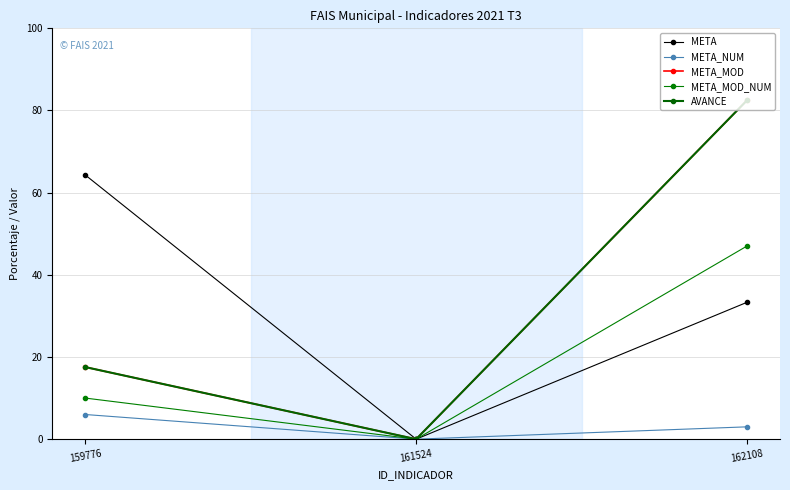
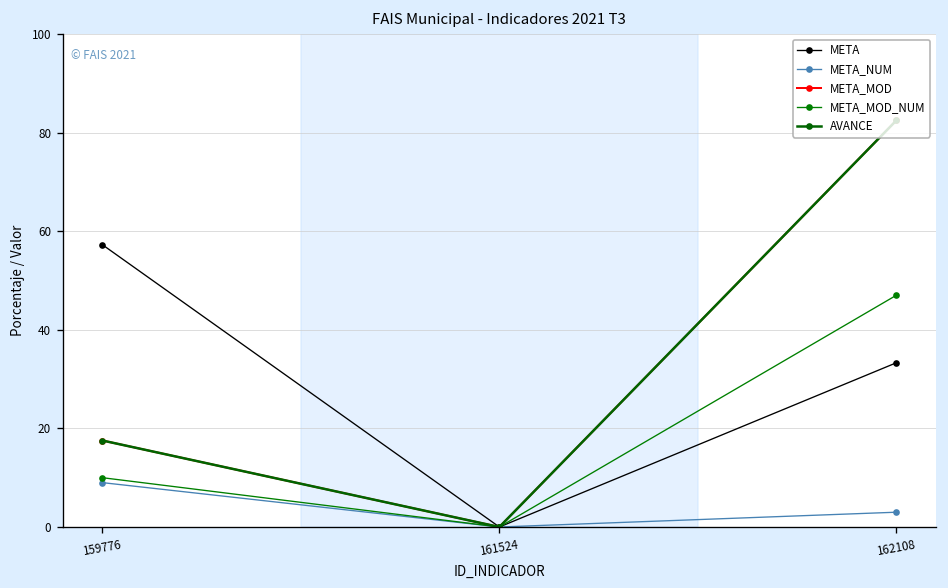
  {
    "META": {
-     "159776": 64,
+     "159776": 57,
      "162108": 33
    },
    "META_NUM": {
-     "159776": 6,
+     "159776": 9,
      "162108": 3
    }
  }
